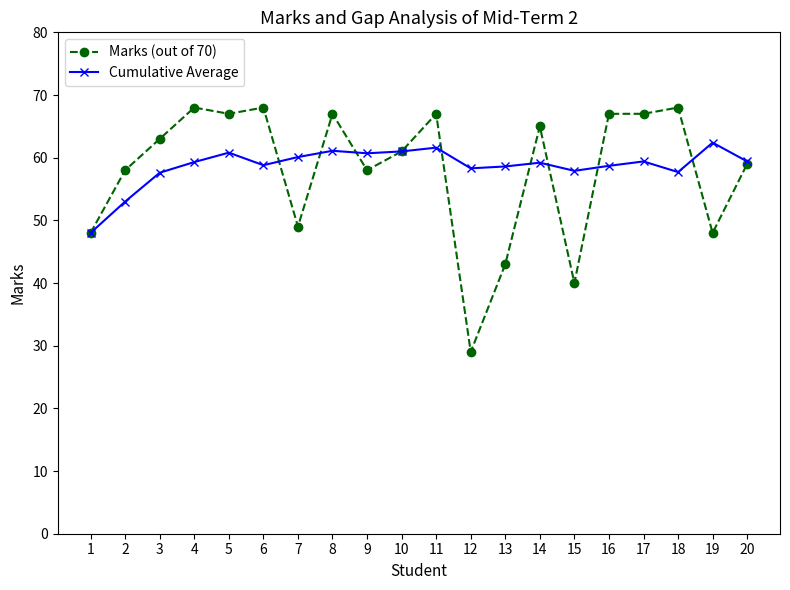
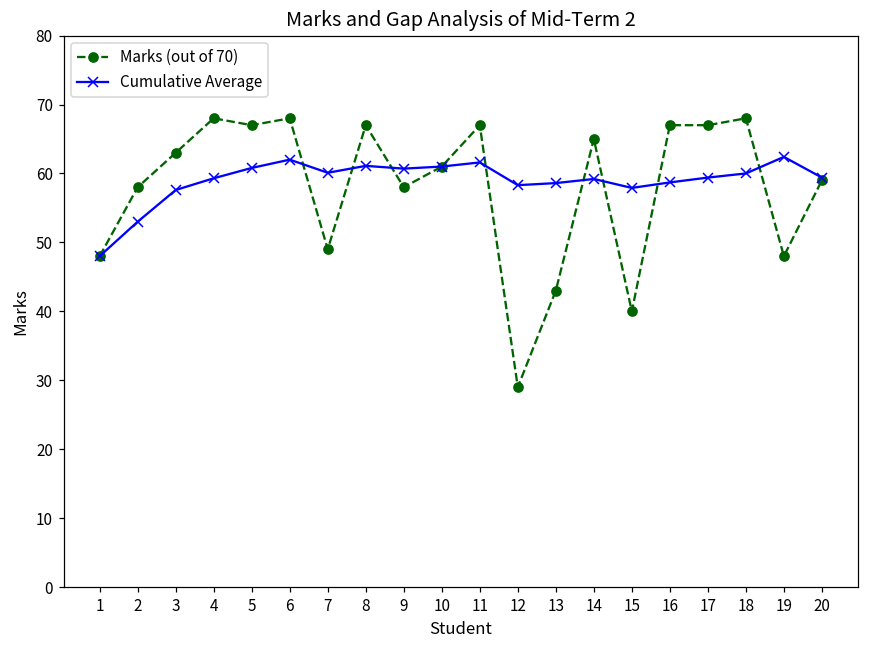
  {
    "Marks (out of 70)": {
      "2": 58,
      "3": 63,
      "4": 68,
      "5": 67,
      "6": 68,
      "7": 49,
      "8": 67,
      "9": 58,
      "11": 67,
      "12": 29,
      "13": 43,
      "14": 65,
      "15": 40,
      "16": 67,
      "17": 67,
      "18": 68,
      "19": 48
    },
    "Cumulative Average": {
      "2": 53,
      "3": 58,
      "4": 59,
      "5": 61,
-     "6": 59,
+     "6": 62,
      "7": 60,
      "8": 61,
      "9": 61,
      "11": 62,
      "12": 58,
      "13": 59,
      "14": 59,
      "15": 58,
      "16": 59,
      "17": 59,
-     "18": 58,
+     "18": 60,
      "19": 62
    }
  }
